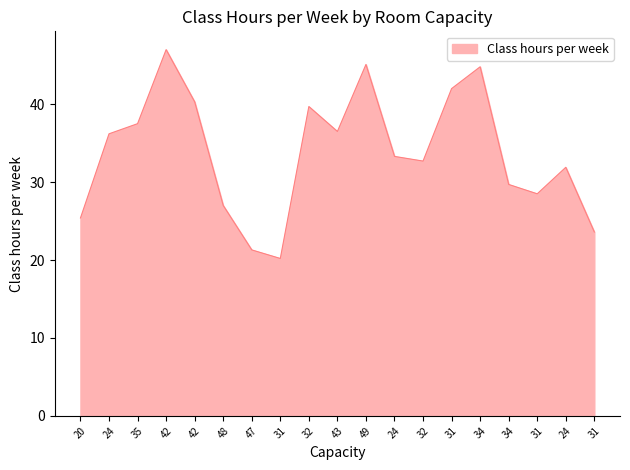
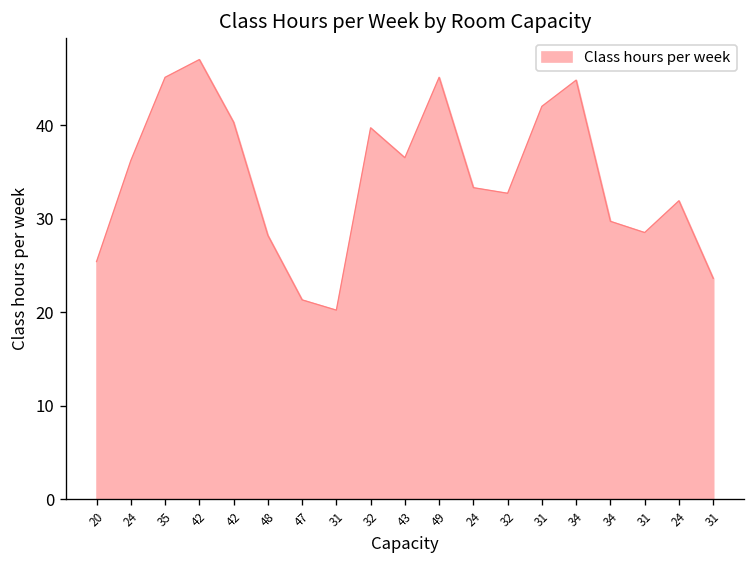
  {
    "20": 25,
-   "35": 38,
-   "48": 27,
+   "35": 45,
+   "48": 28,
    "47": 21,
    "43": 37,
    "49": 45
  }
